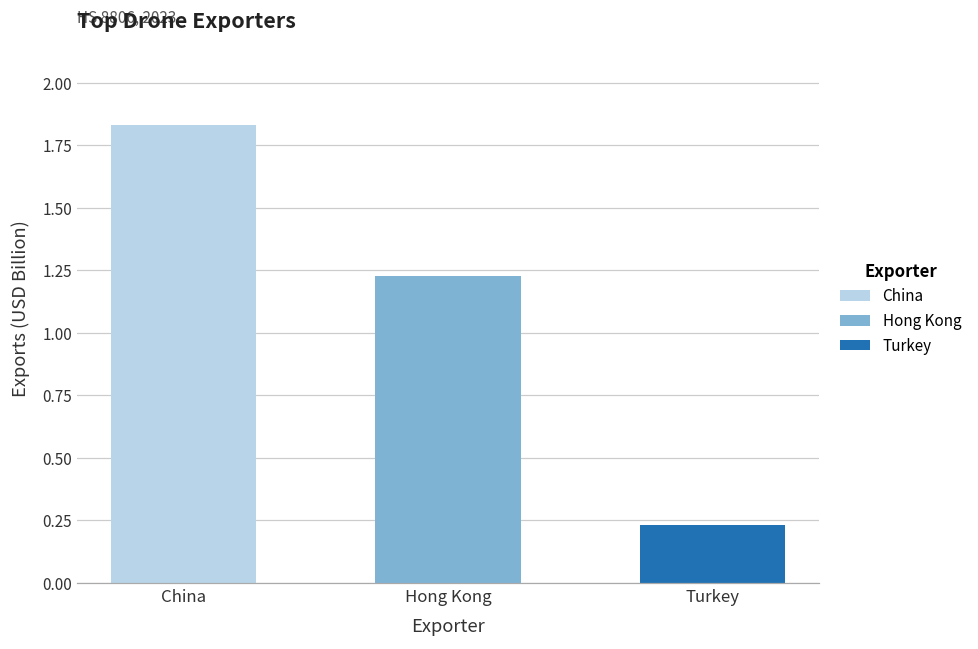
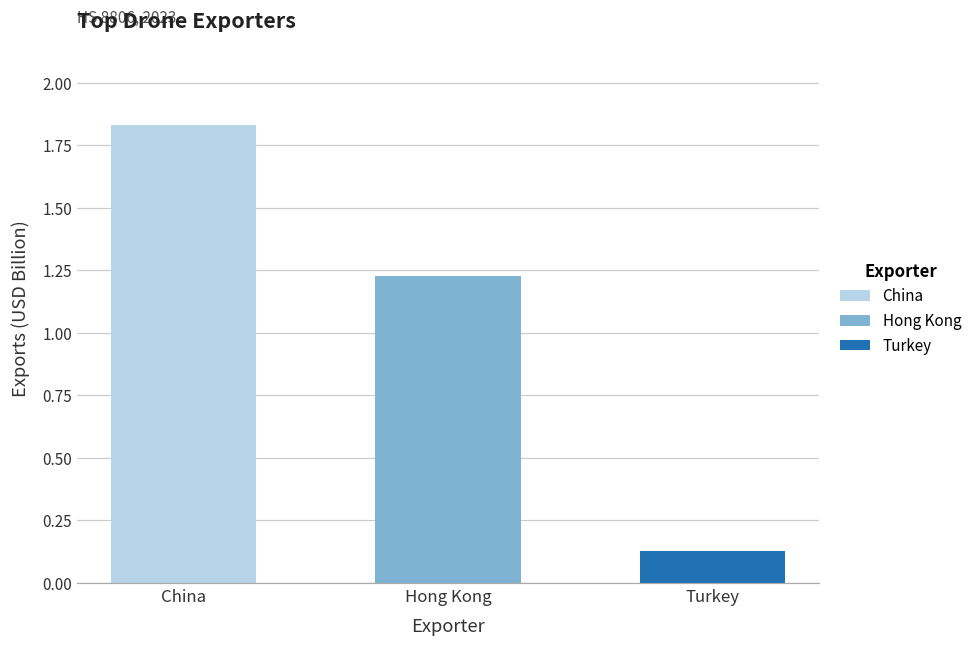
  {
    "China": 1.83,
    "Hong Kong": 1.23,
-   "Turkey": 0.23
+   "Turkey": 0.13
  }
